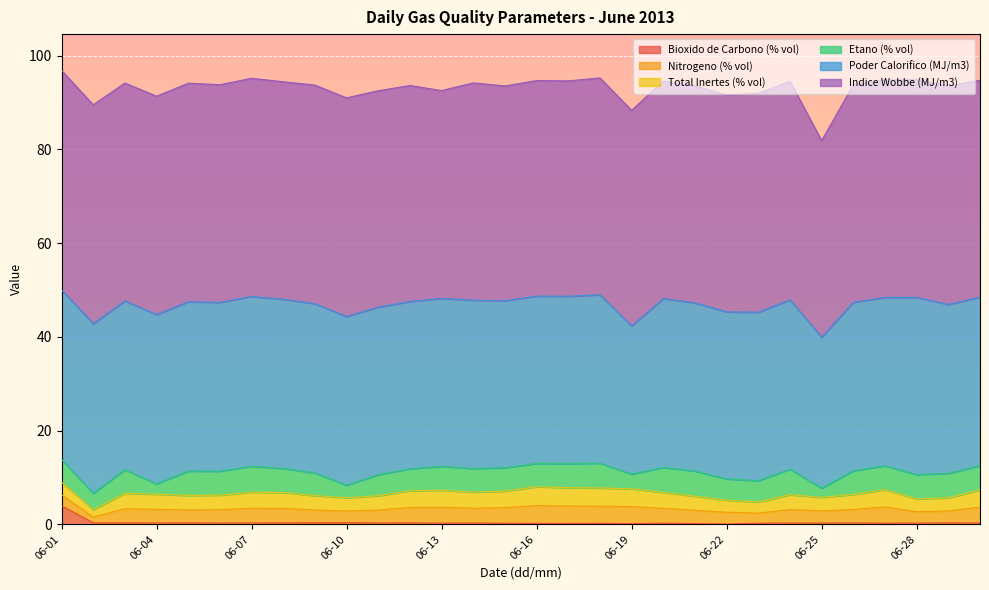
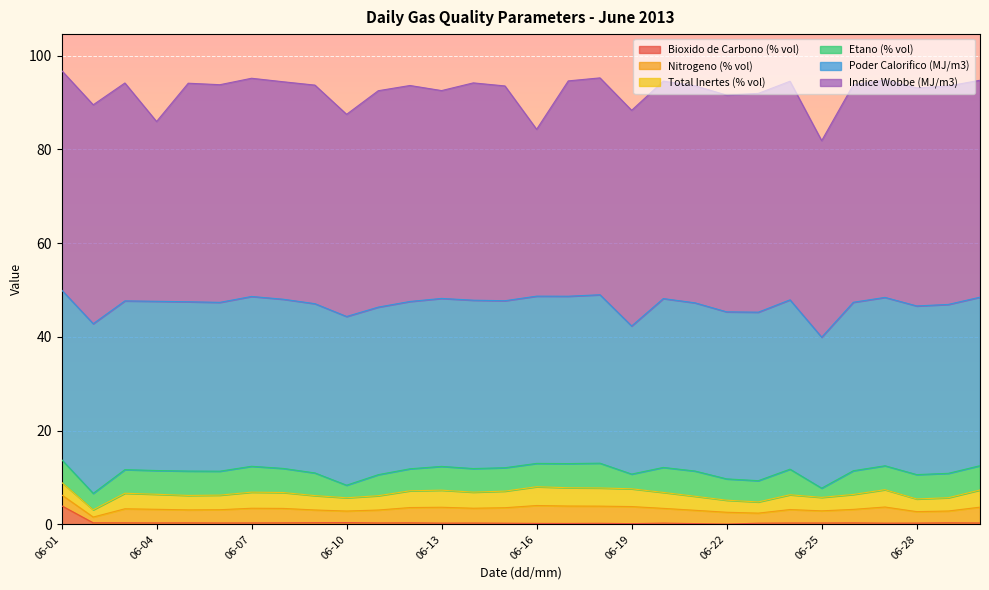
  {
    "Bioxido de Carbono (% vol)": {
      "06-01": 4,
      "06-04": 0,
      "06-07": 0,
      "06-10": 0,
      "06-13": 0,
      "06-16": 0,
      "06-19": 0,
      "06-22": 0,
      "06-25": 0,
      "06-28": 0
    },
    "Etano (% vol)": {
      "06-01": 5,
-     "06-04": 2,
+     "06-04": 5,
      "06-07": 6,
      "06-10": 3,
      "06-13": 5,
      "06-16": 5,
      "06-19": 3,
      "06-22": 5,
      "06-25": 2,
      "06-28": 5
    },
    "Poder Calorifico (MJ/m3)": {
      "06-01": 36,
      "06-04": 36,
      "06-07": 36,
      "06-10": 36,
      "06-13": 36,
      "06-16": 36,
      "06-19": 32,
      "06-22": 36,
      "06-25": 32,
-     "06-28": 38
+     "06-28": 36
    },
    "Indice Wobbe (MJ/m3)": {
      "06-01": 47,
-     "06-04": 47,
+     "06-04": 38,
      "06-07": 47,
-     "06-10": 47,
+     "06-10": 43,
      "06-13": 44,
-     "06-16": 46,
+     "06-16": 36,
      "06-19": 46,
      "06-22": 46,
      "06-25": 42
    }
  }
